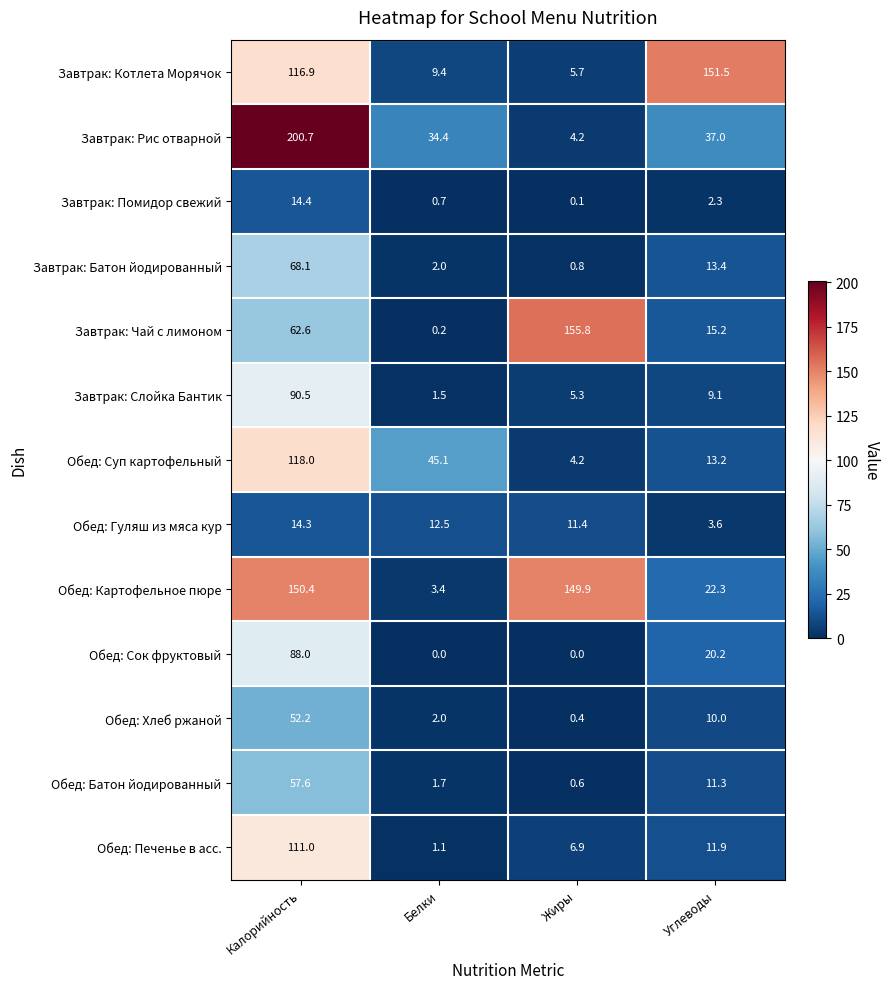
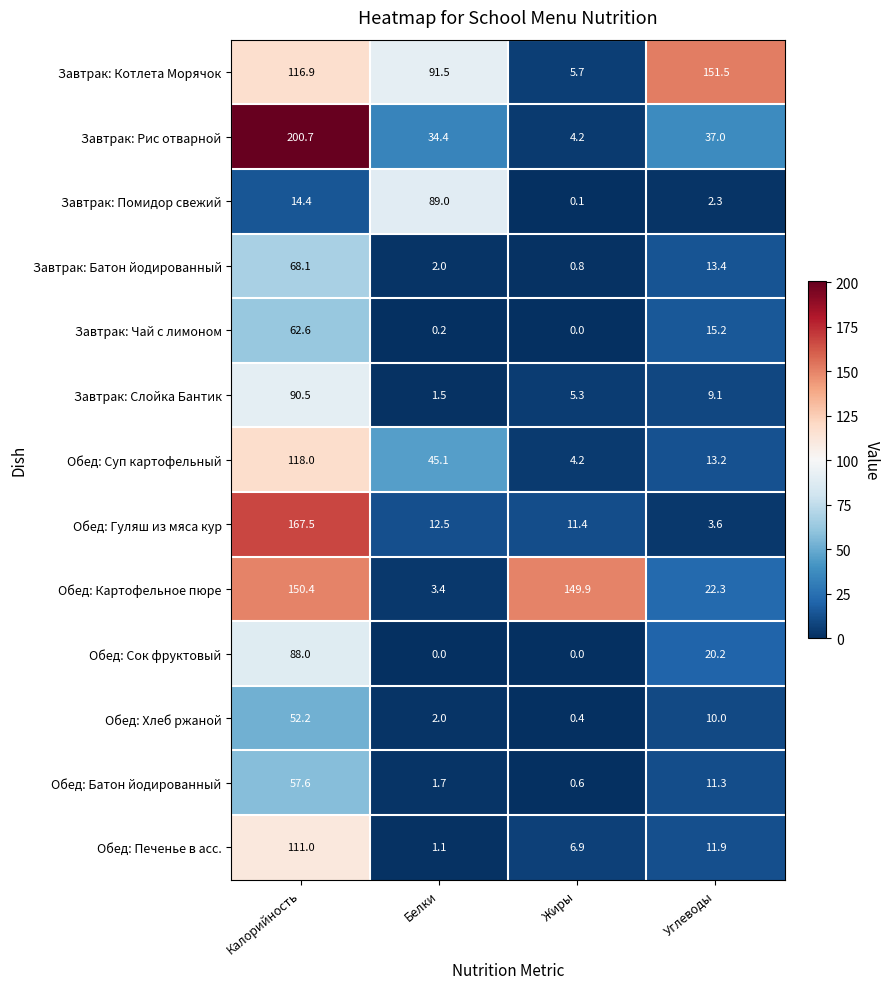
  {
    "Завтрак: Котлета Морячок": {
      "Калорийность": 116.9,
-     "Белки": 9.4,
+     "Белки": 91.5,
      "Жиры": 5.7,
      "Углеводы": 151.5
    },
    "Завтрак: Рис отварной": {
      "Калорийность": 200.7,
      "Белки": 34.4,
      "Жиры": 4.2,
      "Углеводы": 37.0
    },
    "Завтрак: Помидор свежий": {
      "Калорийность": 14.4,
-     "Белки": 0.7,
+     "Белки": 89.0,
      "Жиры": 0.1,
      "Углеводы": 2.3
    },
    "Завтрак: Батон йодированный": {
      "Калорийность": 68.1,
      "Белки": 2.0,
      "Жиры": 0.8,
      "Углеводы": 13.4
    },
    "Завтрак: Чай с лимоном": {
      "Калорийность": 62.6,
      "Белки": 0.2,
-     "Жиры": 155.8,
+     "Жиры": 0.0,
      "Углеводы": 15.2
    },
    "Завтрак: Слойка Бантик": {
      "Калорийность": 90.5,
      "Белки": 1.5,
      "Жиры": 5.3,
      "Углеводы": 9.1
    },
    "Обед: Суп картофельный": {
      "Калорийность": 118.0,
      "Белки": 45.1,
      "Жиры": 4.2,
      "Углеводы": 13.2
    },
    "Обед: Гуляш из мяса кур": {
-     "Калорийность": 14.3,
+     "Калорийность": 167.5,
      "Белки": 12.5,
      "Жиры": 11.4,
      "Углеводы": 3.6
    },
    "Обед: Картофельное пюре": {
      "Калорийность": 150.4,
      "Белки": 3.4,
      "Жиры": 149.9,
      "Углеводы": 22.3
    },
    "Обед: Сок фруктовый": {
      "Калорийность": 88.0,
      "Белки": 0.0,
      "Жиры": 0.0,
      "Углеводы": 20.2
    },
    "Обед: Хлеб ржаной": {
      "Калорийность": 52.2,
      "Белки": 2.0,
      "Жиры": 0.4,
      "Углеводы": 10.0
    },
    "Обед: Батон йодированный": {
      "Калорийность": 57.6,
      "Белки": 1.7,
      "Жиры": 0.6,
      "Углеводы": 11.3
    },
    "Обед: Печенье в асс.": {
      "Калорийность": 111.0,
      "Белки": 1.1,
      "Жиры": 6.9,
      "Углеводы": 11.9
    }
  }
